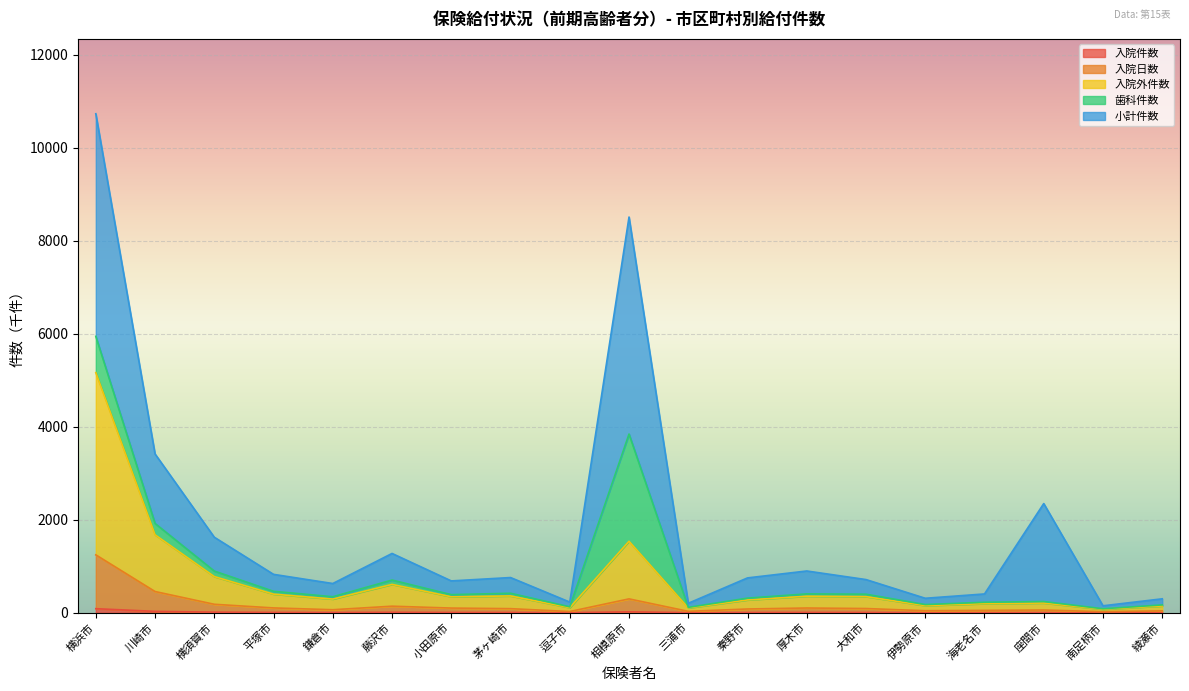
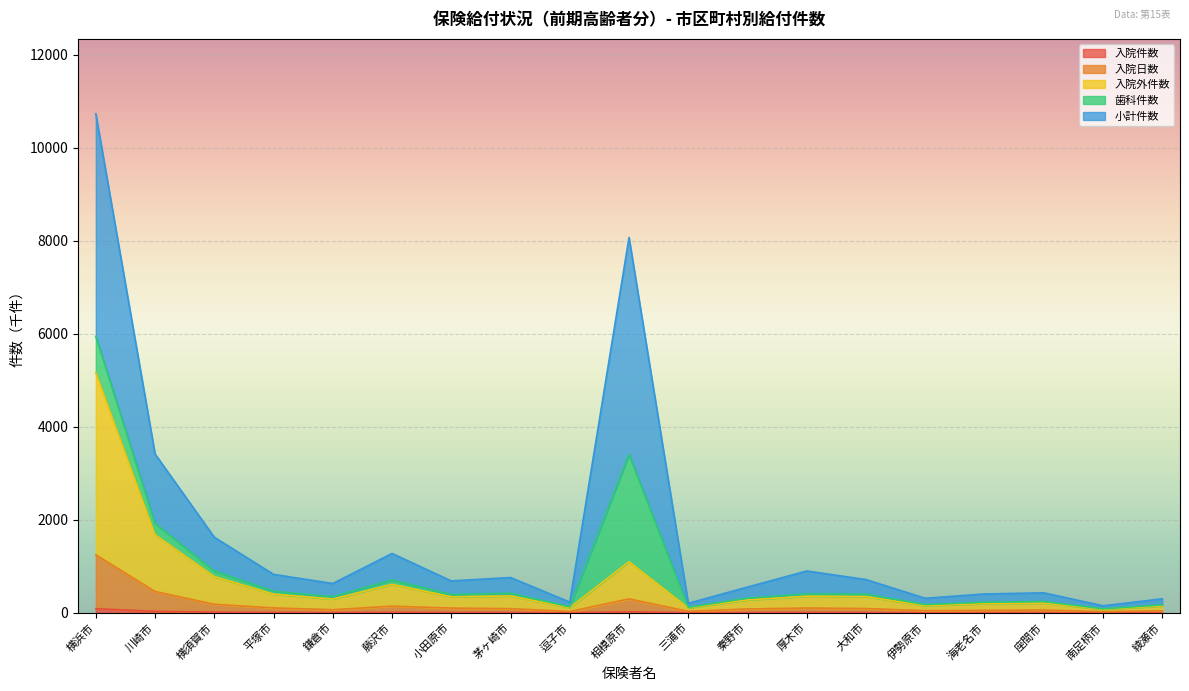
  {
    "入院外件数": {
      "横浜市": 3900,
      "川崎市": 1200,
      "横須賀市": 600,
      "平塚市": 300,
      "藤沢市": 500,
      "茅ヶ崎市": 300,
-     "相模原市": 1200
+     "相模原市": 800
    },
    "歯科件数": {
      "横浜市": 800,
      "川崎市": 200,
      "横須賀市": 100,
      "平塚市": 100,
      "藤沢市": 100,
      "茅ヶ崎市": 100,
      "相模原市": 2300
    },
    "小計件数": {
      "横浜市": 4800,
      "川崎市": 1500,
      "横須賀市": 700,
      "平塚市": 400,
      "鎌倉市": 300,
      "藤沢市": 600,
      "小田原市": 300,
      "茅ヶ崎市": 300,
      "逗子市": 100,
      "相模原市": 4700,
      "三浦市": 100,
-     "秦野市": 400,
+     "秦野市": 200,
      "厚木市": 500,
      "大和市": 300,
      "伊勢原市": 100,
      "海老名市": 200,
-     "座間市": 2100,
+     "座間市": 200,
      "南足柄市": 100,
      "綾瀬市": 100
    }
  }
